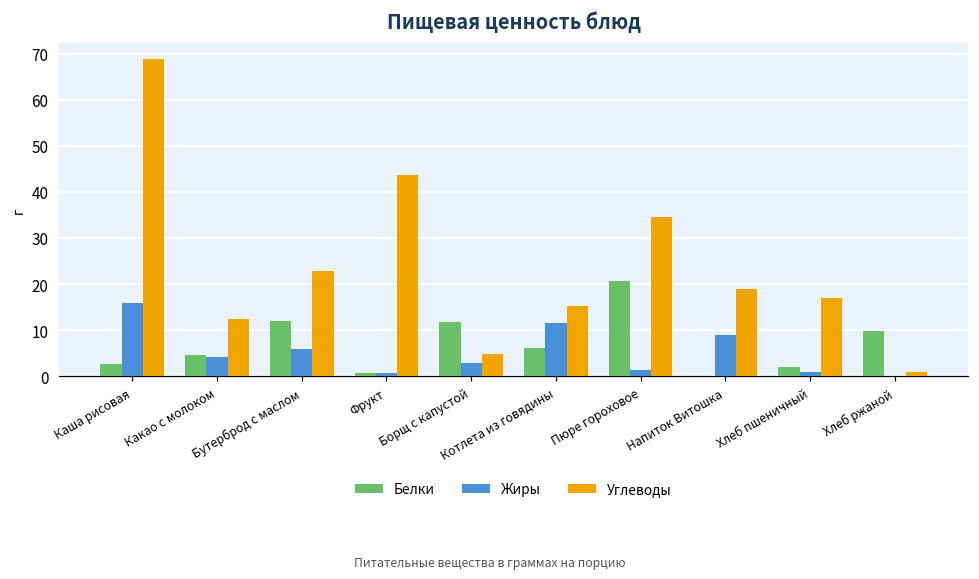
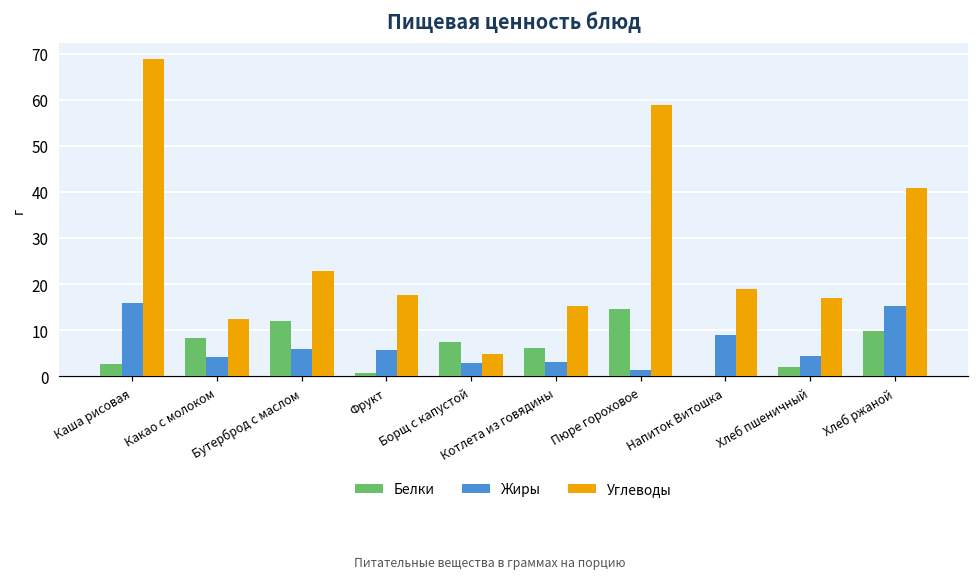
  {
    "Белки": {
      "Каша рисовая": 3,
-     "Какао с молоком": 5,
+     "Какао с молоком": 8,
      "Бутерброд с маслом": 12,
      "Фрукт": 1,
-     "Борщ с капустой": 12,
+     "Борщ с капустой": 7,
      "Котлета из говядины": 6,
-     "Пюре гороховое": 21,
+     "Пюре гороховое": 15,
      "Напиток Витошка": 0,
      "Хлеб пшеничный": 2,
      "Хлеб ржаной": 10
    },
    "Жиры": {
      "Каша рисовая": 16,
      "Какао с молоком": 4,
      "Бутерброд с маслом": 6,
-     "Фрукт": 1,
+     "Фрукт": 6,
      "Борщ с капустой": 3,
-     "Котлета из говядины": 12,
+     "Котлета из говядины": 3,
      "Пюре гороховое": 2,
      "Напиток Витошка": 9,
-     "Хлеб пшеничный": 1,
-     "Хлеб ржаной": 0
+     "Хлеб пшеничный": 5,
+     "Хлеб ржаной": 15
    },
    "Углеводы": {
      "Каша рисовая": 69,
      "Какао с молоком": 12,
      "Бутерброд с маслом": 23,
-     "Фрукт": 44,
+     "Фрукт": 18,
      "Борщ с капустой": 5,
      "Котлета из говядины": 15,
-     "Пюре гороховое": 35,
+     "Пюре гороховое": 59,
      "Напиток Витошка": 19,
      "Хлеб пшеничный": 17,
-     "Хлеб ржаной": 1
+     "Хлеб ржаной": 41
    }
  }
